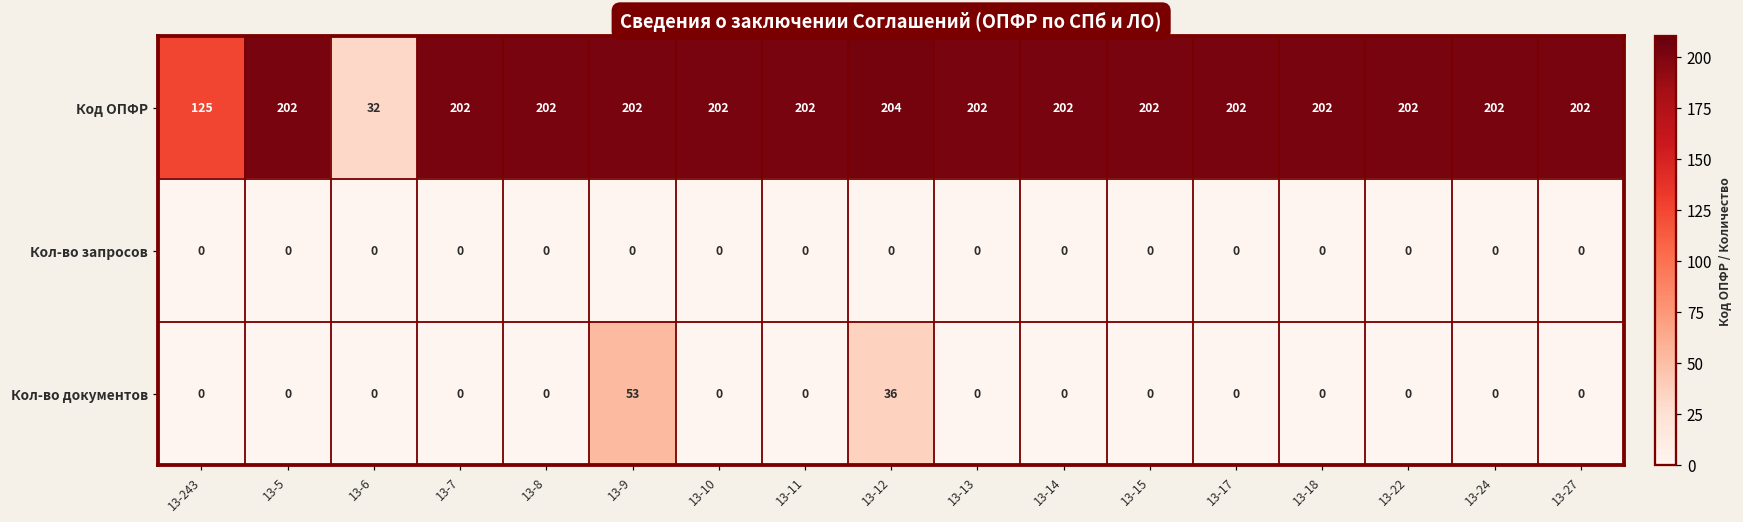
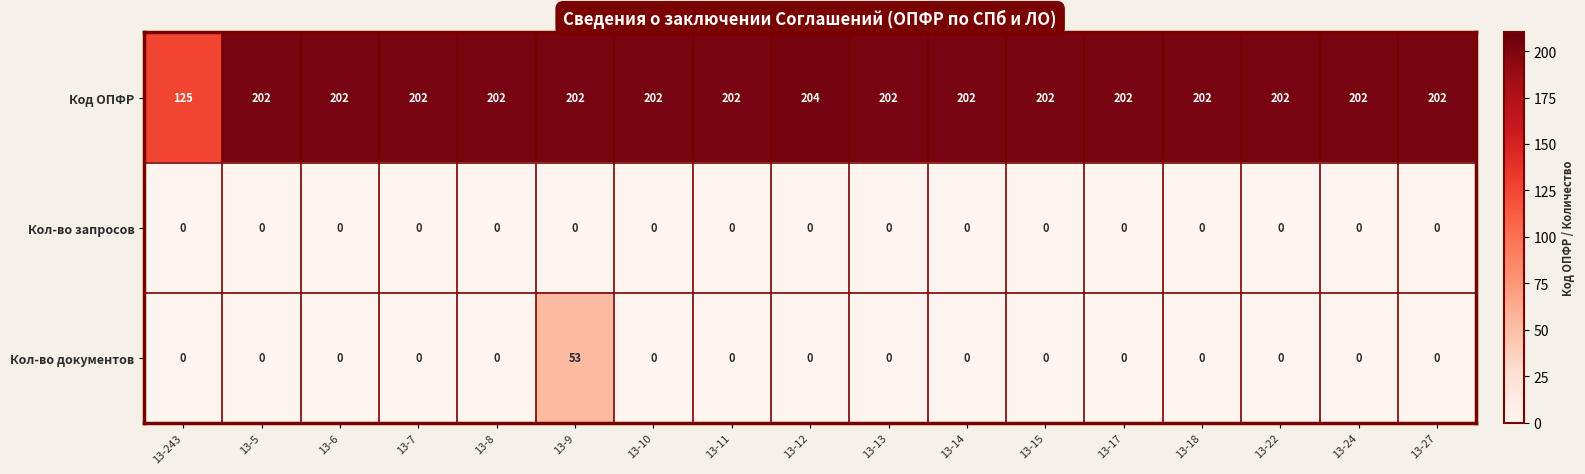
  {
    "Код ОПФР": {
      "13-243": 125,
      "13-5": 202,
-     "13-6": 32,
+     "13-6": 202,
      "13-7": 202,
      "13-8": 202,
      "13-9": 202,
      "13-10": 202,
      "13-11": 202,
      "13-12": 204,
      "13-13": 202,
      "13-14": 202,
      "13-15": 202,
      "13-17": 202,
      "13-18": 202,
      "13-22": 202,
      "13-24": 202,
      "13-27": 202
    },
    "Кол-во запросов": {
      "13-243": 0,
      "13-5": 0,
      "13-6": 0,
      "13-7": 0,
      "13-8": 0,
      "13-9": 0,
      "13-10": 0,
      "13-11": 0,
      "13-12": 0,
      "13-13": 0,
      "13-14": 0,
      "13-15": 0,
      "13-17": 0,
      "13-18": 0,
      "13-22": 0,
      "13-24": 0,
      "13-27": 0
    },
    "Кол-во документов": {
      "13-243": 0,
      "13-5": 0,
      "13-6": 0,
      "13-7": 0,
      "13-8": 0,
      "13-9": 53,
      "13-10": 0,
      "13-11": 0,
-     "13-12": 36,
+     "13-12": 0,
      "13-13": 0,
      "13-14": 0,
      "13-15": 0,
      "13-17": 0,
      "13-18": 0,
      "13-22": 0,
      "13-24": 0,
      "13-27": 0
    }
  }
